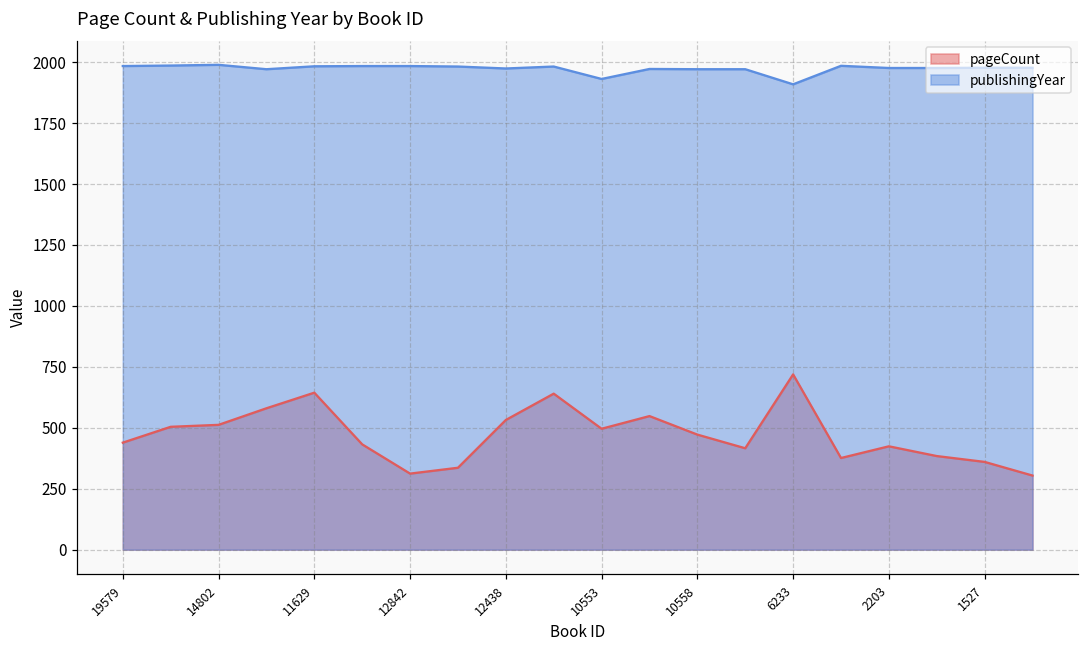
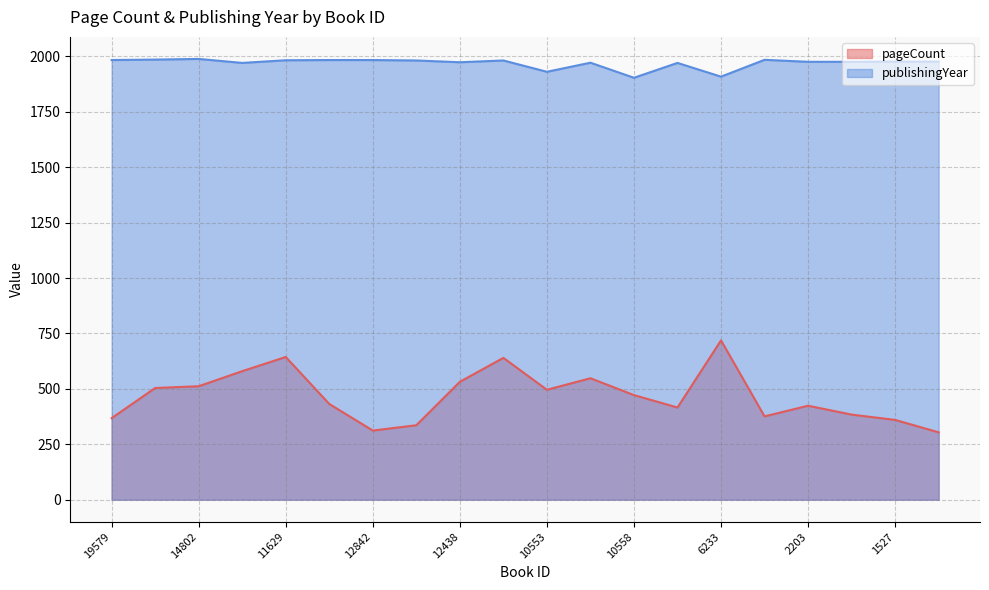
  {
    "pageCount": {
-     "19579": 440,
+     "19579": 370,
      "14802": 510,
      "11629": 640,
      "12842": 310,
      "12438": 530,
      "10553": 500,
      "10558": 470,
      "6233": 720,
      "2203": 420,
      "1527": 360
    },
    "publishingYear": {
      "19579": 1980,
      "14802": 1990,
      "11629": 1980,
      "12842": 1980,
      "12438": 1970,
      "10553": 1930,
-     "10558": 1970,
+     "10558": 1900,
      "6233": 1910,
      "2203": 1980
    }
  }
